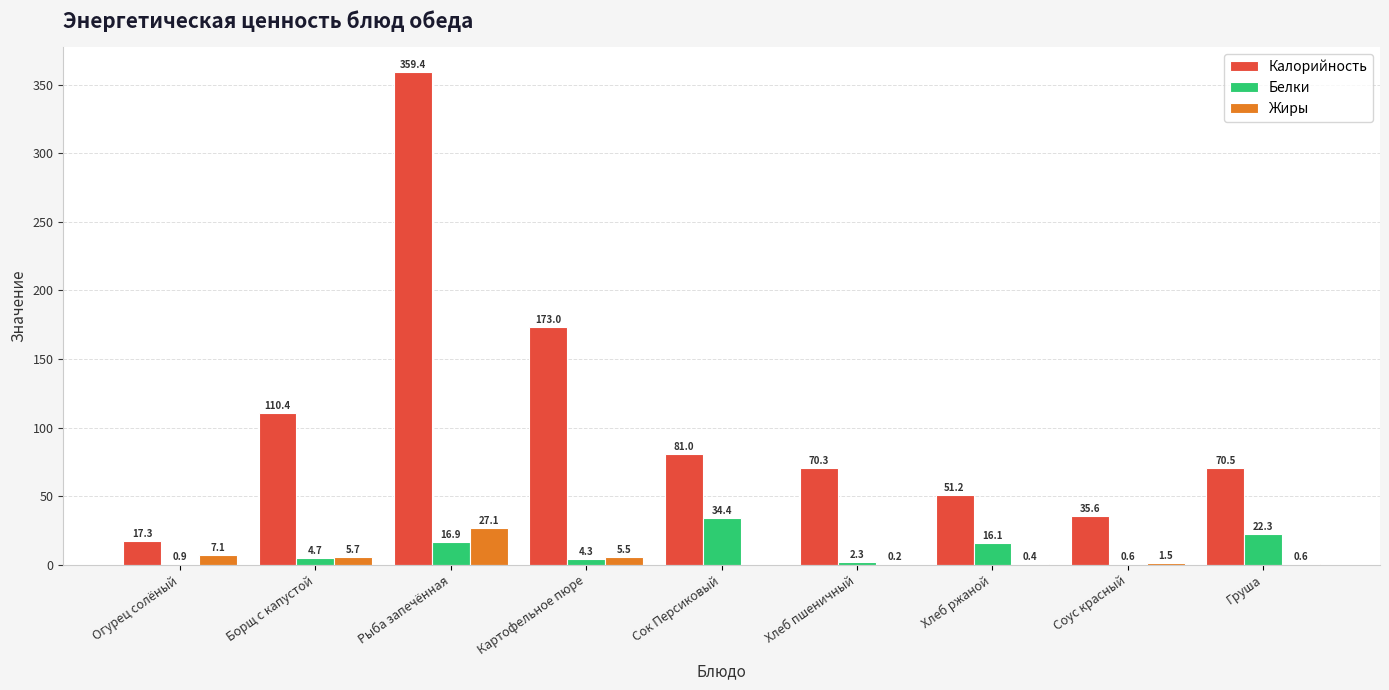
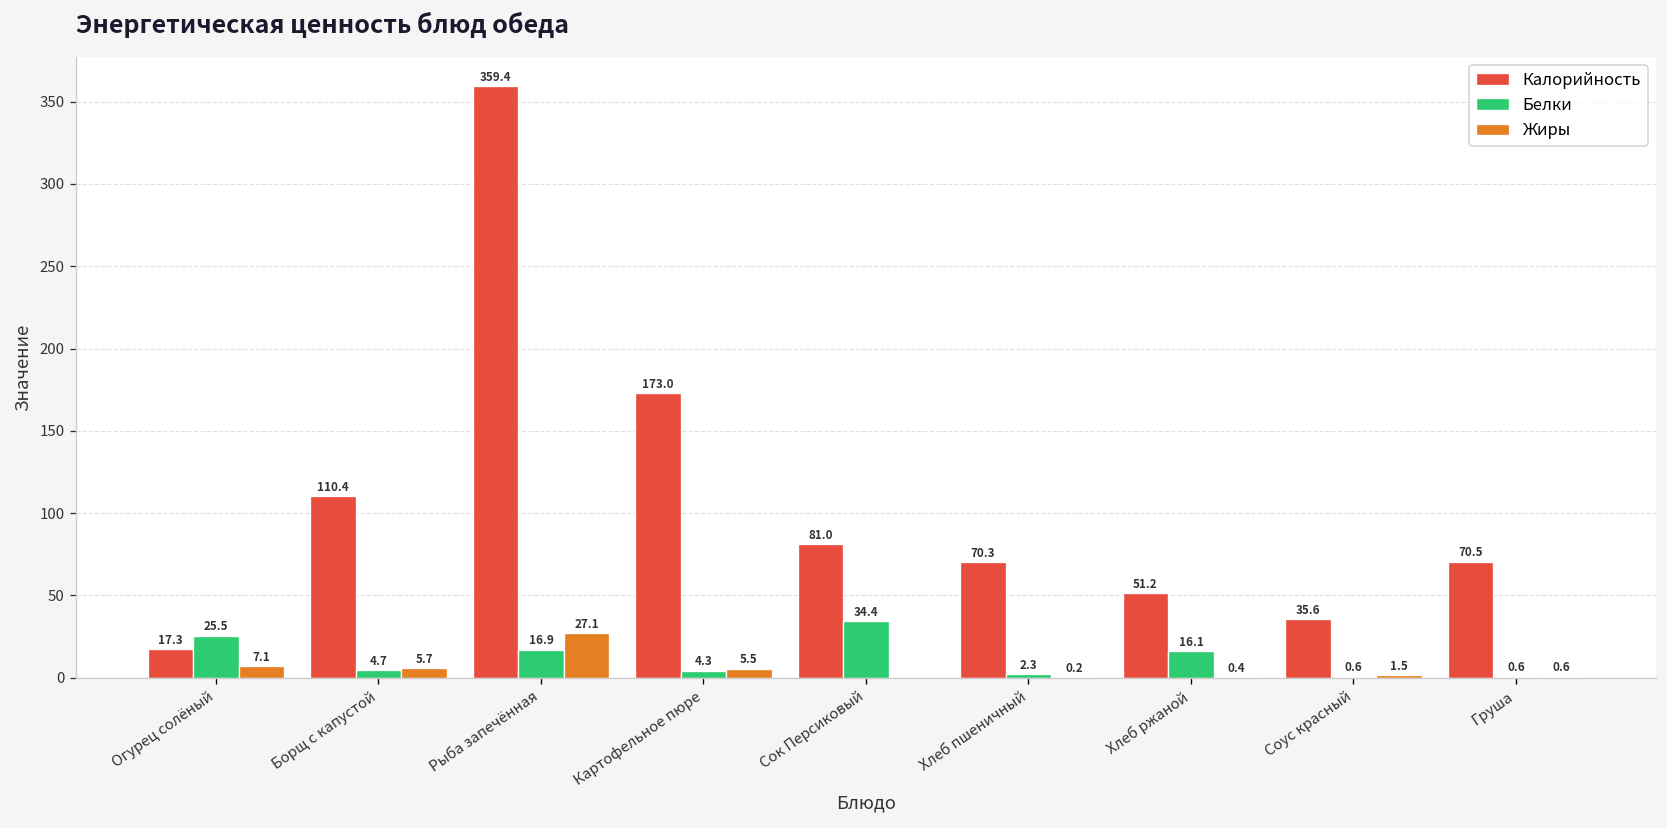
  {
    "Белки": {
-     "Огурец солёный": 0.9,
+     "Огурец солёный": 25.5,
      "Борщ с капустой": 4.7,
      "Рыба запечённая": 16.9,
      "Картофельное пюре": 4.3,
      "Сок Персиковый": 34.4,
      "Хлеб пшеничный": 2.3,
      "Хлеб ржаной": 16.1,
      "Соус красный": 0.6,
-     "Груша": 22.3
+     "Груша": 0.6
    }
  }
